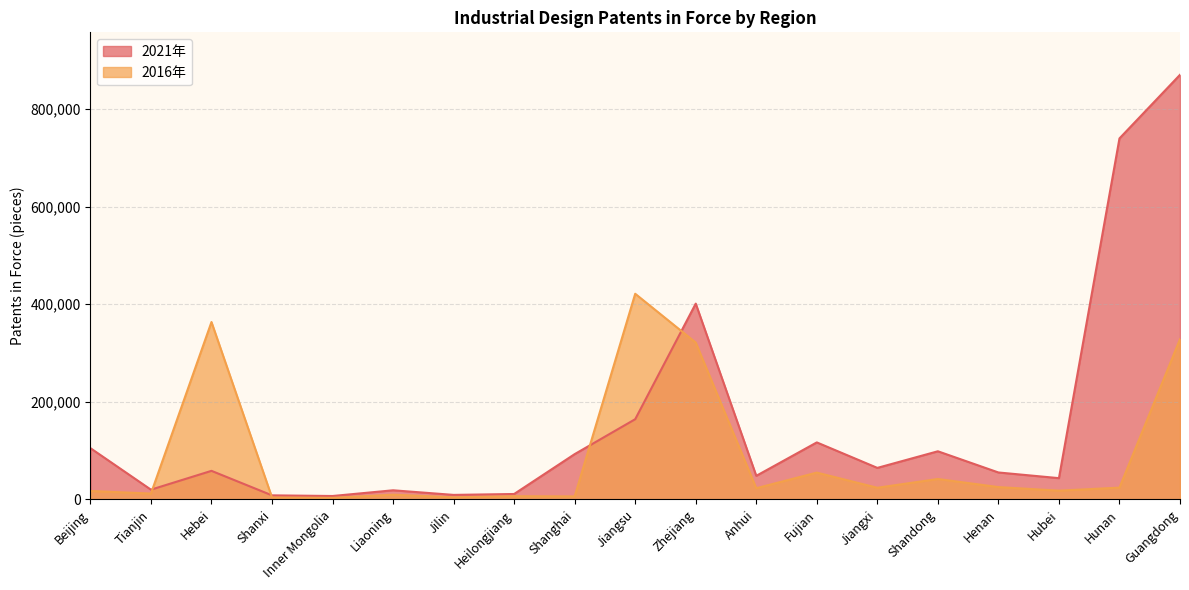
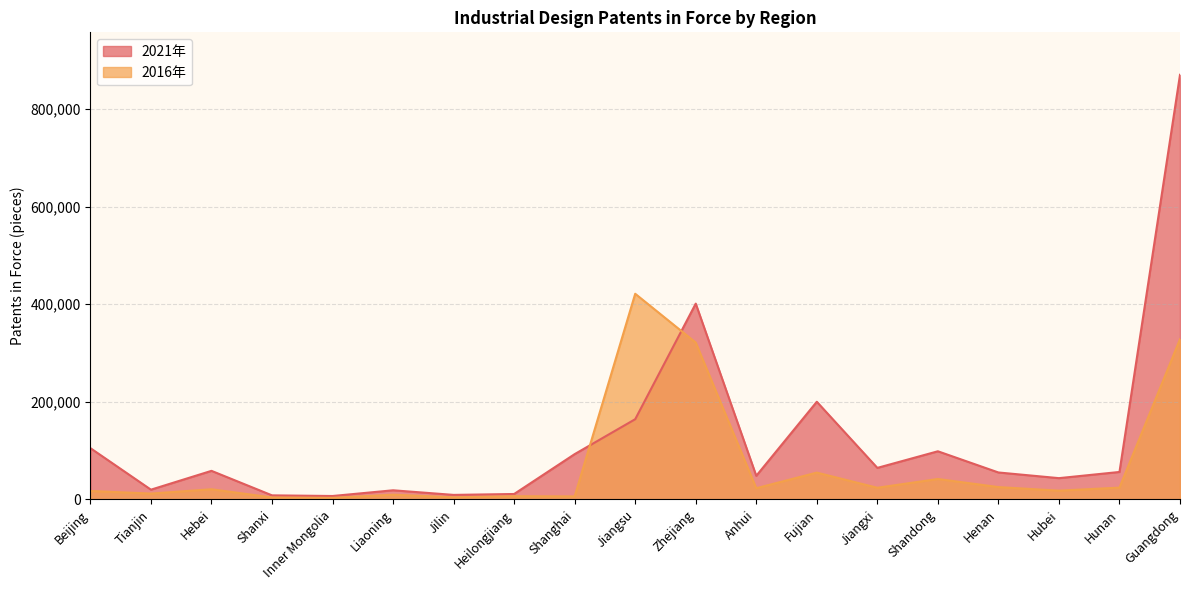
  {
    "2021年": {
      "Beijing": "110,000",
      "Tianjin": "20,000",
      "Hebei": "60,000",
      "Liaoning": "20,000",
      "Shanghai": "90,000",
      "Jiangsu": "160,000",
      "Zhejiang": "400,000",
      "Anhui": "50,000",
-     "Fujian": "120,000",
+     "Fujian": "200,000",
      "Jiangxi": "60,000",
      "Shandong": "100,000",
      "Henan": "60,000",
      "Hubei": "40,000",
-     "Hunan": "740,000",
+     "Hunan": "60,000",
      "Guangdong": "870,000"
    },
    "2016年": {
      "Beijing": "20,000",
      "Tianjin": "10,000",
-     "Hebei": "360,000",
+     "Hebei": "20,000",
      "Liaoning": "10,000",
      "Shanghai": "10,000",
      "Jiangsu": "420,000",
      "Zhejiang": "320,000",
      "Anhui": "20,000",
      "Fujian": "60,000",
      "Jiangxi": "20,000",
      "Shandong": "40,000",
      "Henan": "30,000",
      "Hubei": "20,000",
      "Hunan": "20,000",
      "Guangdong": "330,000"
    }
  }
